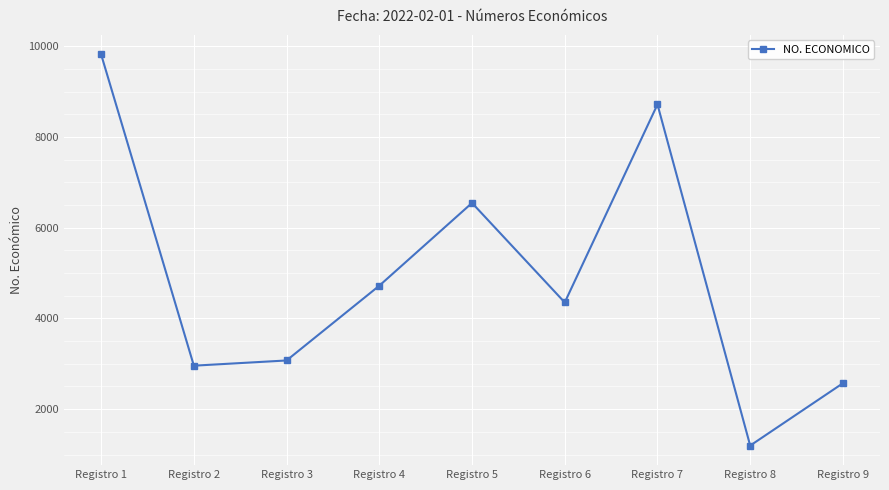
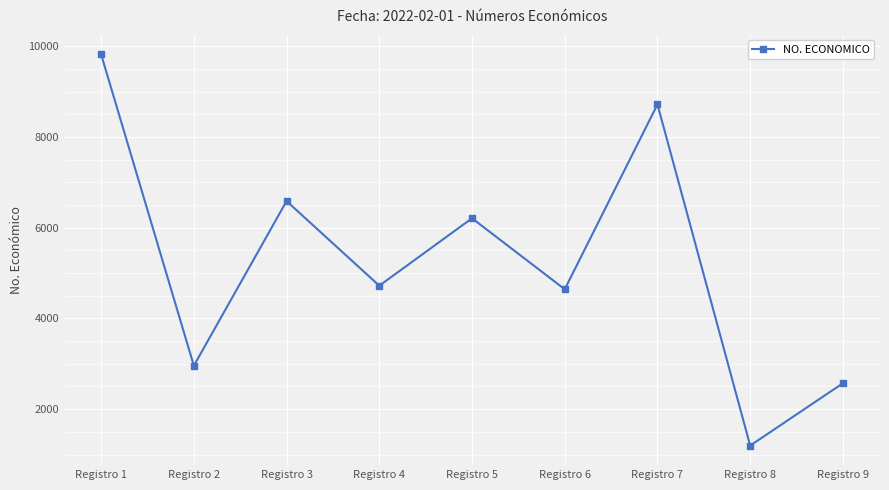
  {
    "Registro 1": 9800,
    "Registro 2": 3000,
-   "Registro 3": 3100,
+   "Registro 3": 6600,
    "Registro 4": 4700,
-   "Registro 5": 6500,
-   "Registro 6": 4400,
+   "Registro 5": 6200,
+   "Registro 6": 4600,
    "Registro 7": 8700,
    "Registro 8": 1200,
    "Registro 9": 2600
  }
